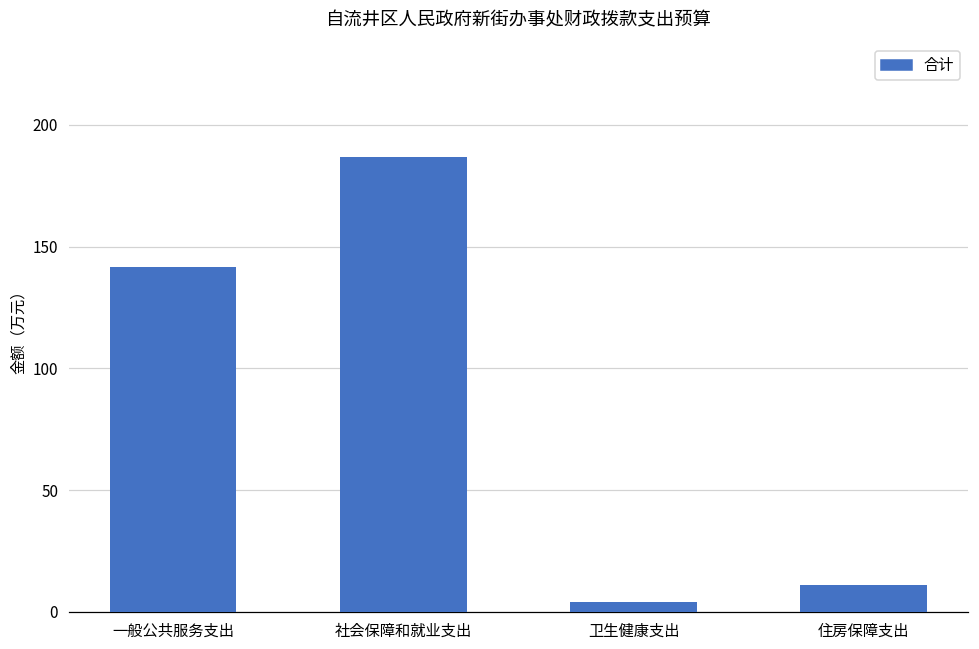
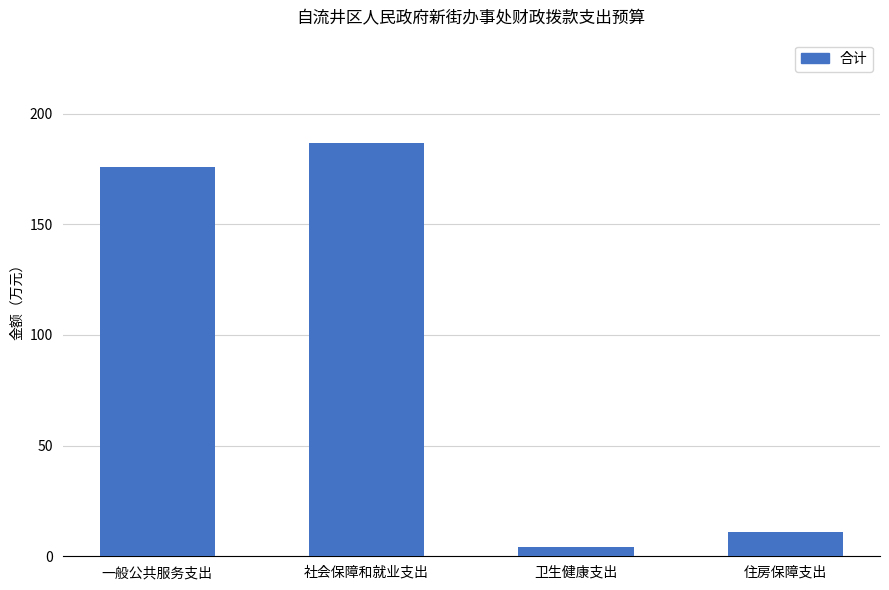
  {
-   "一般公共服务支出": 142,
+   "一般公共服务支出": 176,
    "社会保障和就业支出": 187,
    "卫生健康支出": 4,
    "住房保障支出": 11
  }
